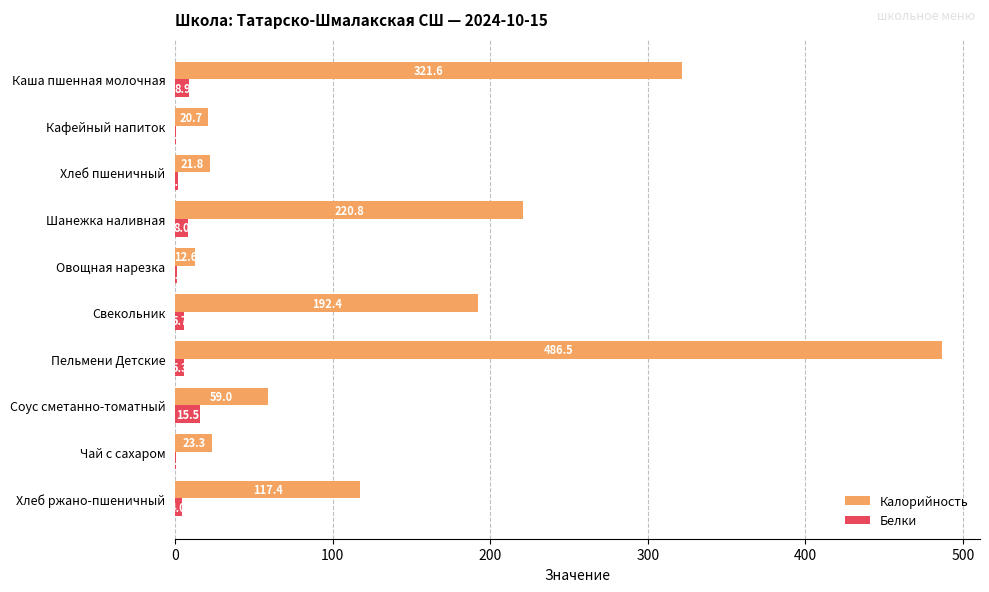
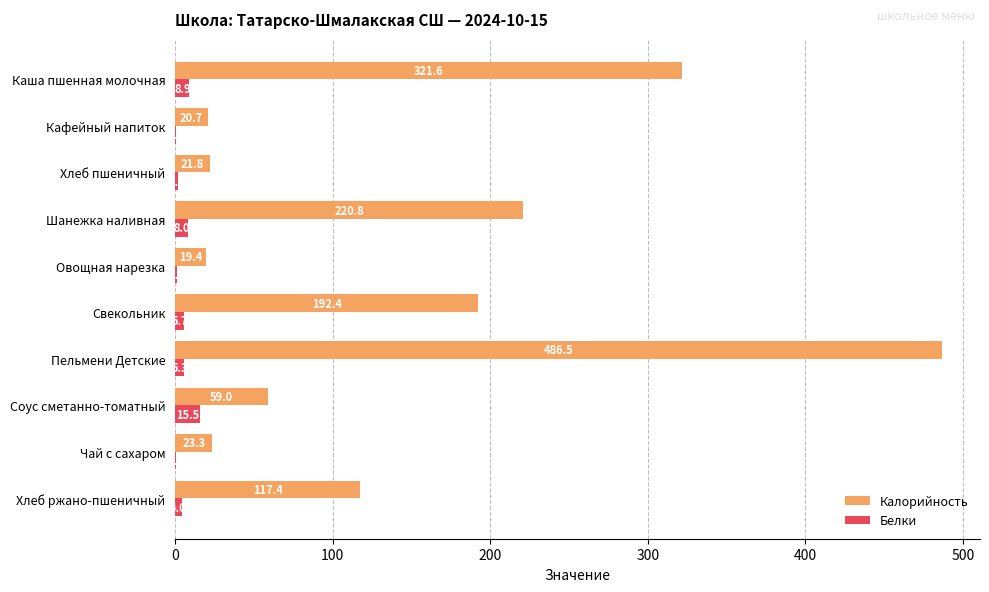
  {
    "Калорийность": {
      "Каша пшенная молочная": 321.6,
      "Кафейный напиток": 20.7,
      "Хлеб пшеничный": 21.8,
      "Шанежка наливная": 220.8,
-     "Овощная нарезка": 12.6,
+     "Овощная нарезка": 19.4,
      "Свекольник": 192.4,
      "Пельмени Детские": 486.5,
      "Соус сметанно-томатный": 59.0,
      "Чай с сахаром": 23.3,
      "Хлеб ржано-пшеничный": 117.4
    },
    "Белки": {
      "Каша пшенная молочная": 8.9,
      "Шанежка наливная": 8.0,
      "Пельмени Детские": 5.3,
      "Соус сметанно-томатный": 15.5
    }
  }
